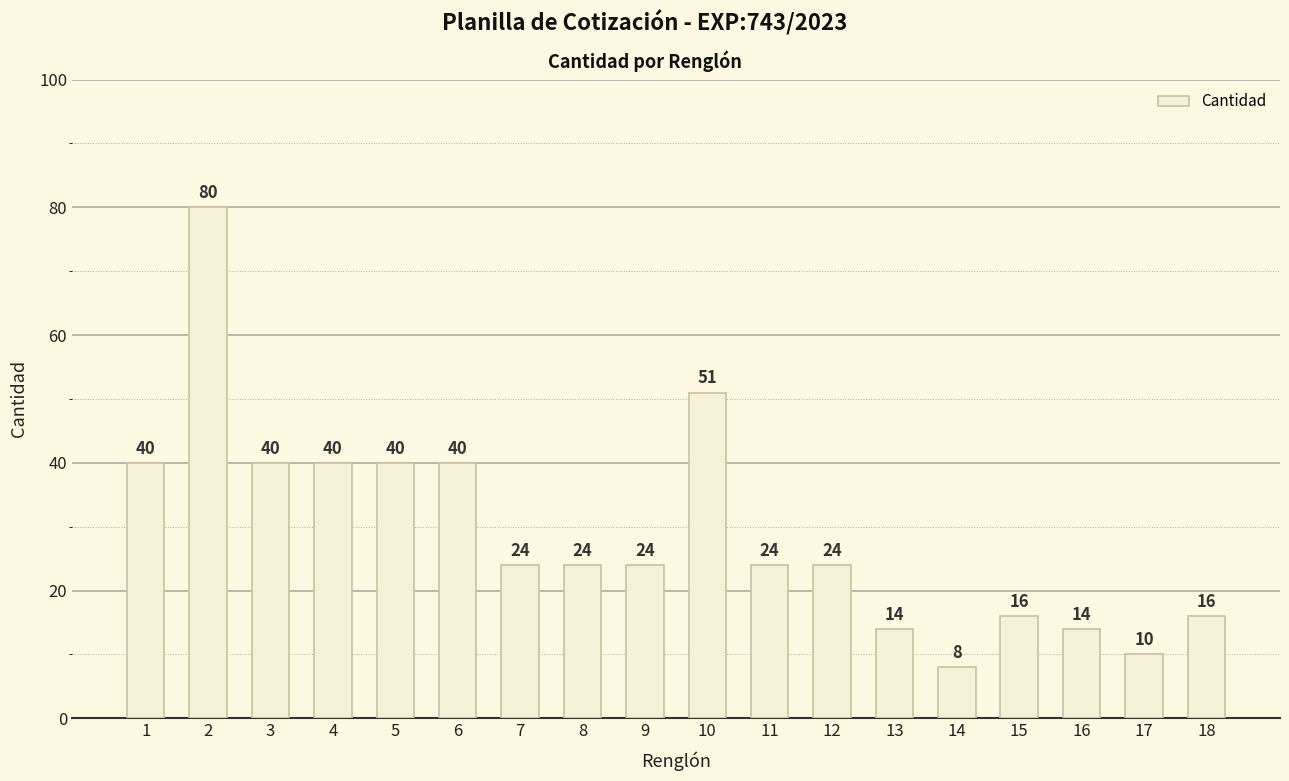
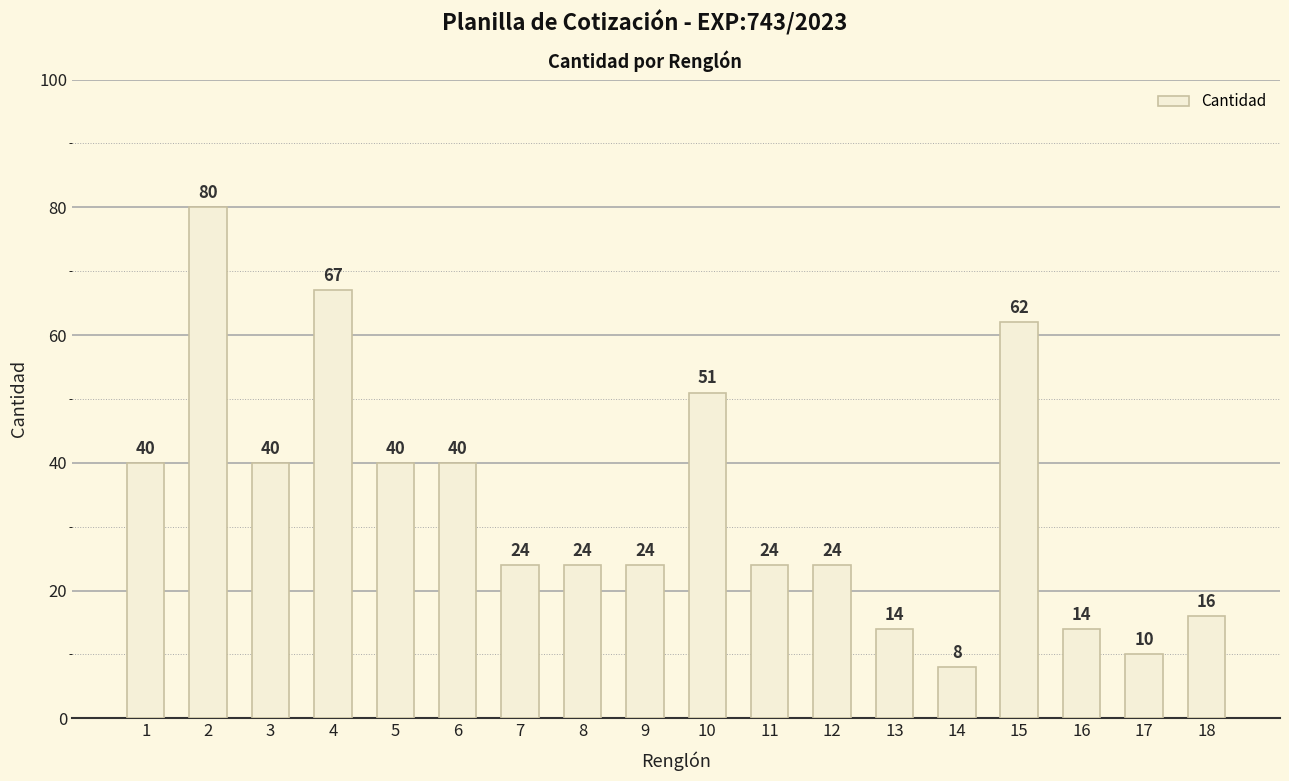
  {
    "1": 40,
    "2": 80,
    "3": 40,
-   "4": 40,
+   "4": 67,
    "5": 40,
    "6": 40,
    "7": 24,
    "8": 24,
    "9": 24,
    "10": 51,
    "11": 24,
    "12": 24,
    "13": 14,
    "14": 8,
-   "15": 16,
+   "15": 62,
    "16": 14,
    "17": 10,
    "18": 16
  }
